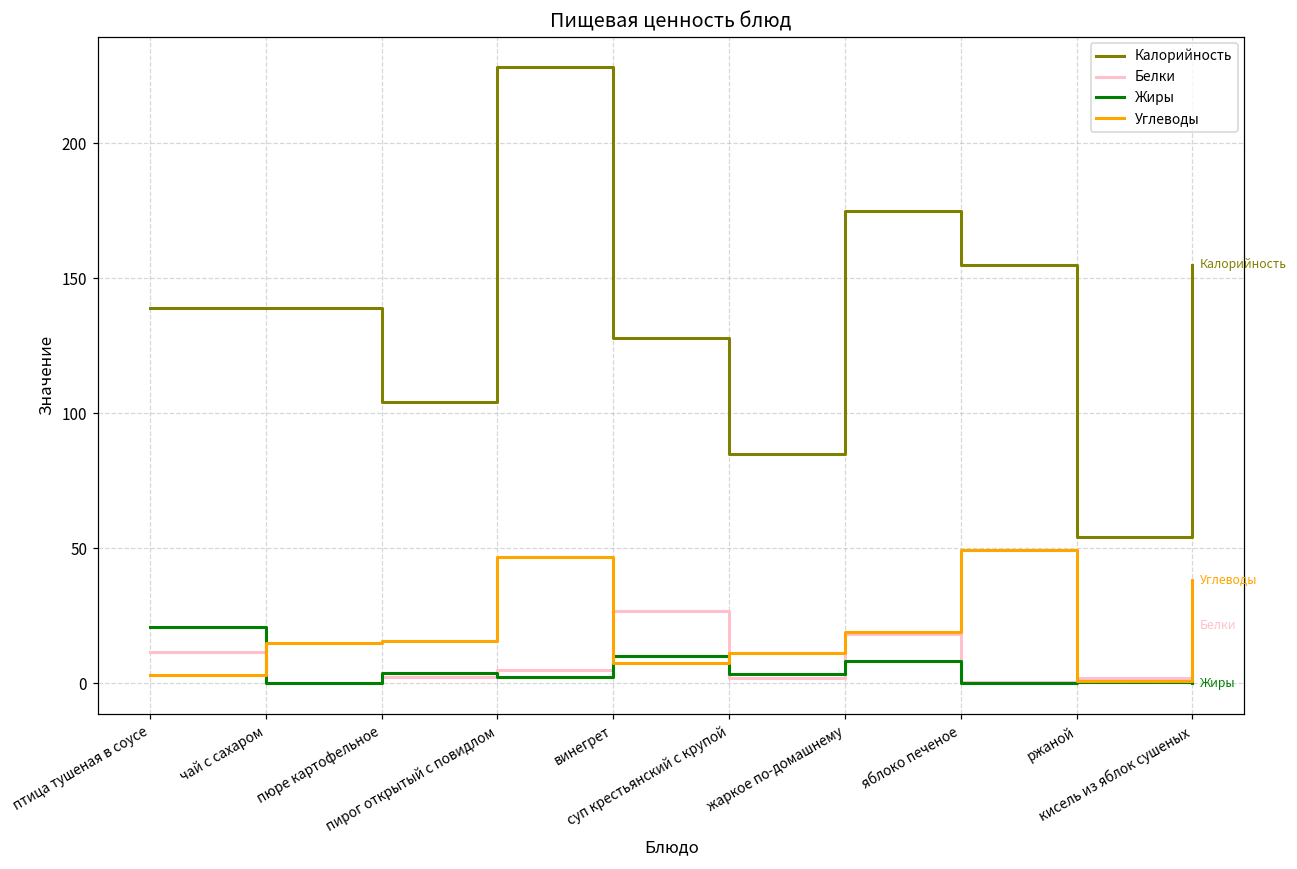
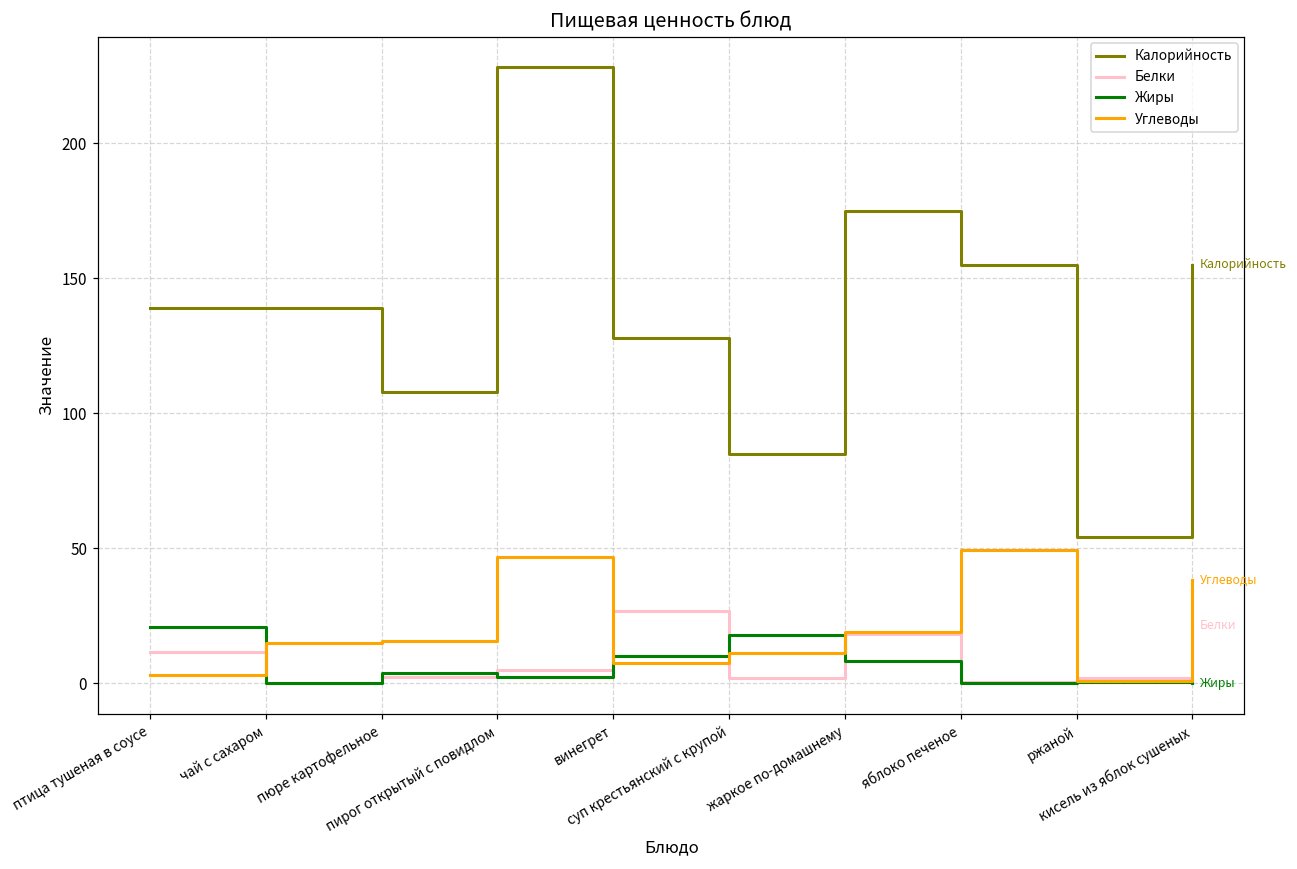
  {
    "Калорийность": {
      "птица тушеная в соусе": 139,
      "чай с сахаром": 139,
-     "пюре картофельное": 104,
+     "пюре картофельное": 108,
      "пирог открытый с повидлом": 228,
      "винегрет": 128,
      "суп крестьянский с крупой": 85,
      "жаркое по-домашнему": 175,
      "яблоко печеное": 155,
      "ржаной": 54,
      "кисель из яблок сушеных": 155
    },
    "Белки": {
      "птица тушеная в соусе": 12,
      "пюре картофельное": 2,
      "пирог открытый с повидлом": 5,
      "винегрет": 27,
      "суп крестьянский с крупой": 2,
      "ржаной": 2,
      "кисель из яблок сушеных": 21
    },
    "Жиры": {
      "птица тушеная в соусе": 21,
      "пюре картофельное": 4,
      "пирог открытый с повидлом": 2,
      "винегрет": 10,
-     "суп крестьянский с крупой": 4,
+     "суп крестьянский с крупой": 18,
      "жаркое по-домашнему": 8,
      "кисель из яблок сушеных": 0
    },
    "Углеводы": {
      "птица тушеная в соусе": 3,
      "чай с сахаром": 15,
      "пюре картофельное": 16,
      "пирог открытый с повидлом": 47,
      "винегрет": 8,
      "суп крестьянский с крупой": 11,
      "яблоко печеное": 49,
      "кисель из яблок сушеных": 38
    }
  }
